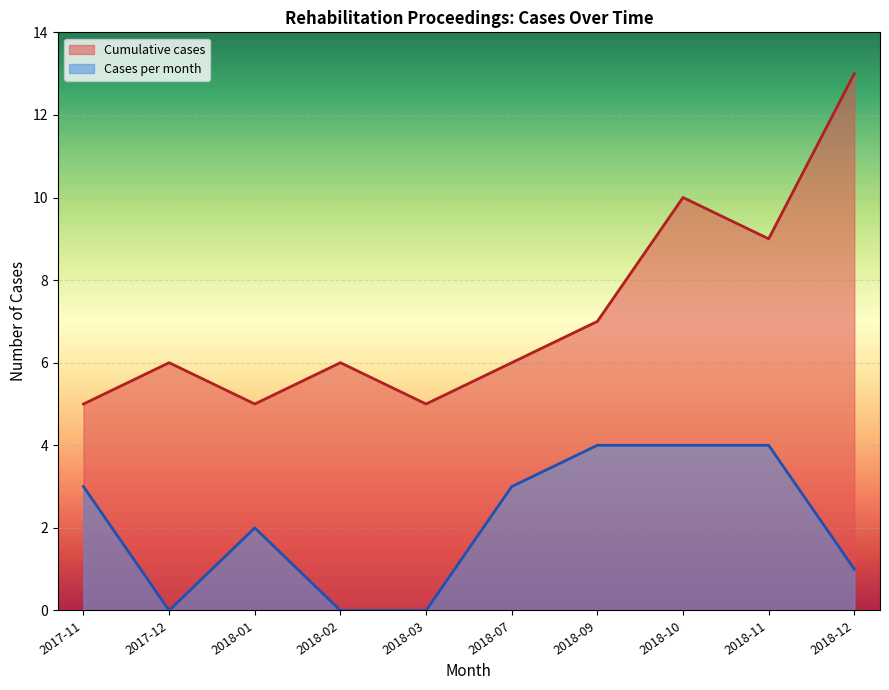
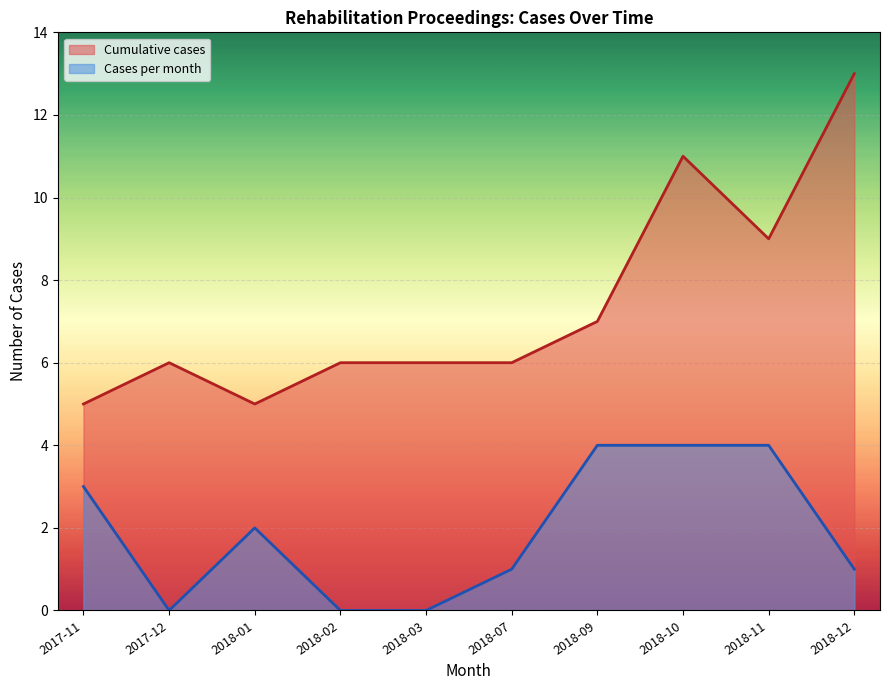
  {
    "Cumulative cases": {
      "2017-11": 5,
      "2017-12": 6,
      "2018-01": 5,
      "2018-02": 6,
-     "2018-03": 5,
+     "2018-03": 6,
      "2018-07": 6,
      "2018-09": 7,
-     "2018-10": 10,
+     "2018-10": 11,
      "2018-11": 9,
      "2018-12": 13
    },
    "Cases per month": {
      "2017-11": 3,
      "2017-12": 0,
      "2018-01": 2,
      "2018-02": 0,
      "2018-03": 0,
-     "2018-07": 3,
+     "2018-07": 1,
      "2018-09": 4,
      "2018-10": 4,
      "2018-11": 4,
      "2018-12": 1
    }
  }
